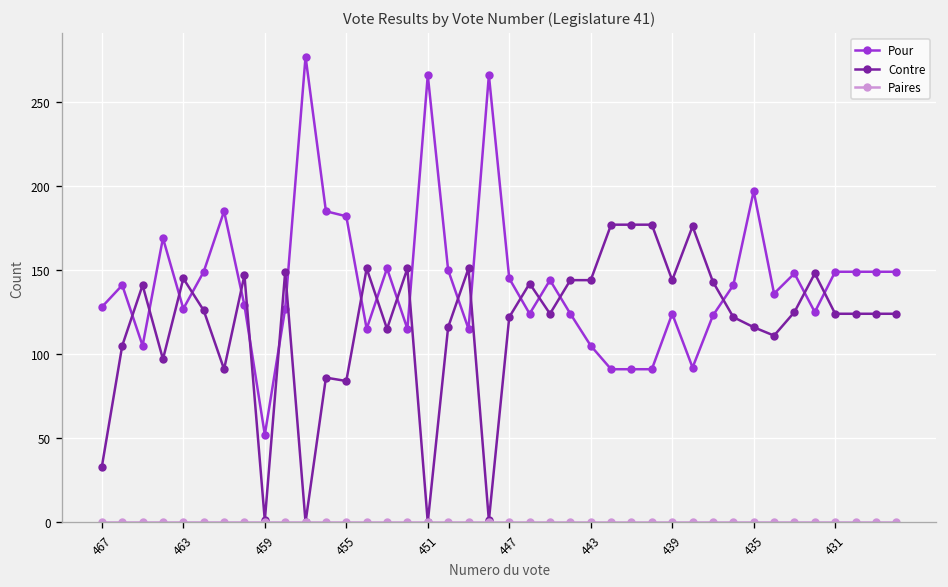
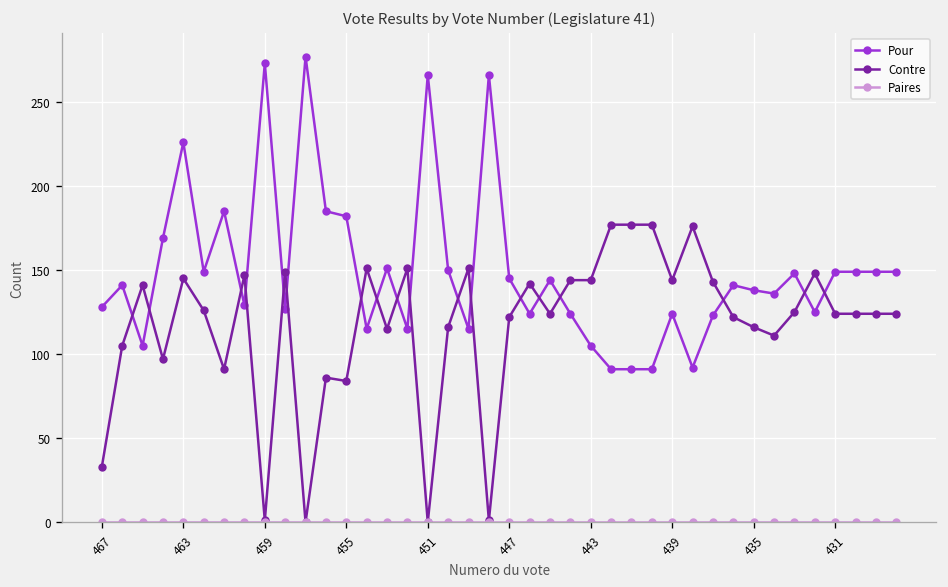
  {
    "Pour": {
      "467": 128,
-     "463": 127,
-     "459": 52,
+     "463": 226,
+     "459": 273,
      "455": 182,
      "451": 266,
      "447": 145,
      "443": 105,
      "439": 124,
-     "435": 197,
+     "435": 138,
      "431": 149
    },
    "Contre": {
      "467": 33,
      "463": 145,
      "455": 84,
      "447": 122,
      "443": 144,
      "439": 144,
      "435": 116,
      "431": 124
    },
    "Paires": {
      "467": 0,
      "463": 0,
      "455": 0,
      "447": 0,
      "443": 0,
      "439": 0,
      "435": 0,
      "431": 0
    }
  }
